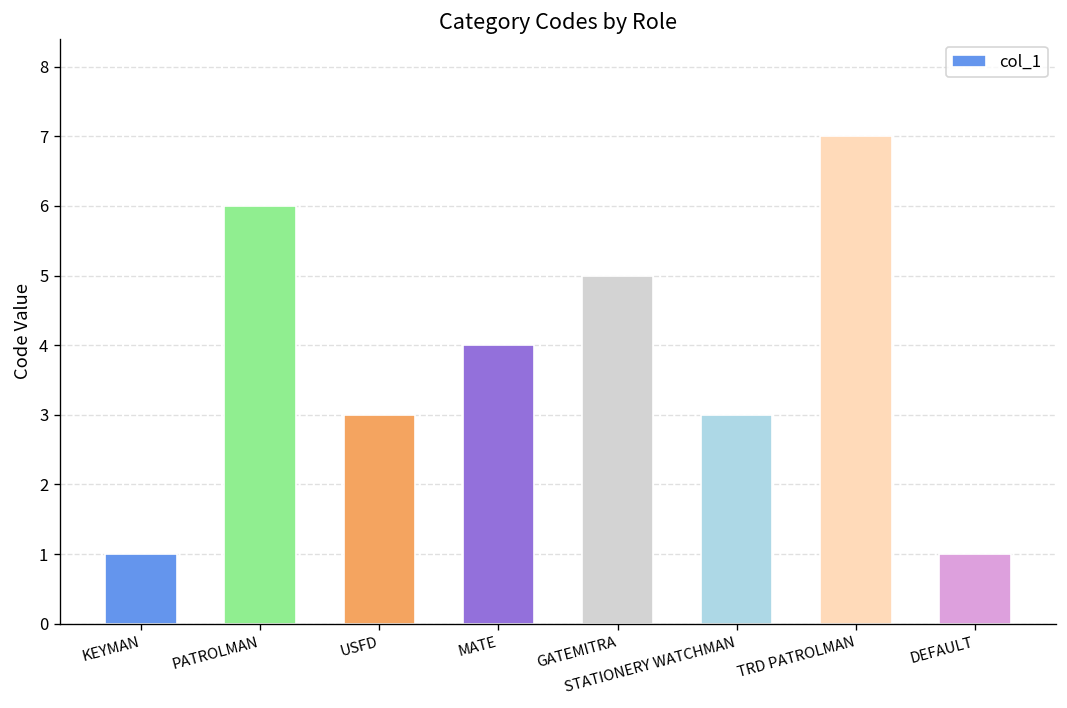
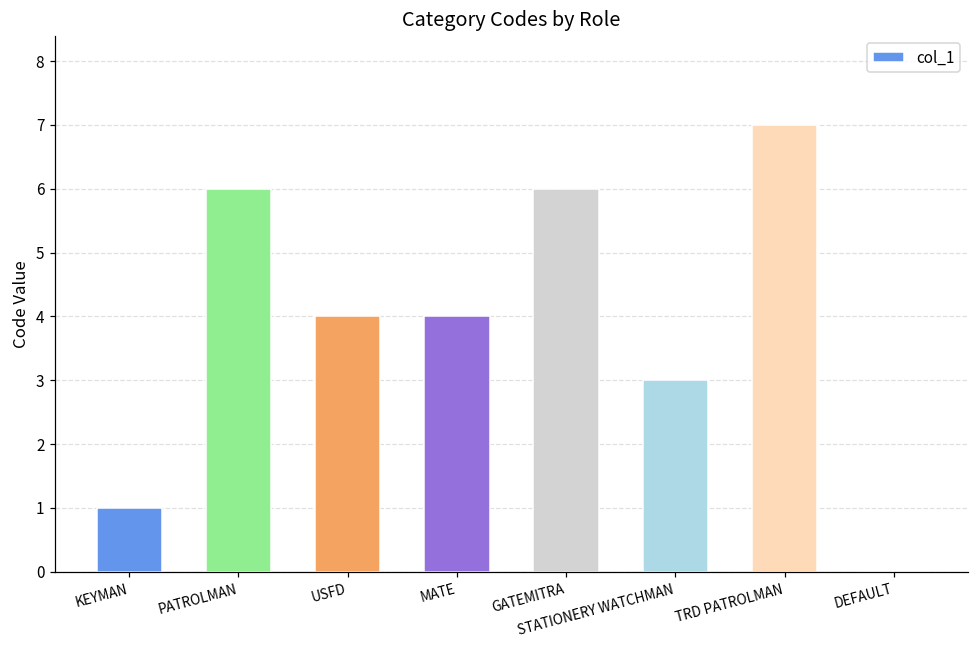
  {
    "KEYMAN": 1,
    "PATROLMAN": 6,
-   "USFD": 3,
+   "USFD": 4,
    "MATE": 4,
-   "GATEMITRA": 5,
+   "GATEMITRA": 6,
    "STATIONERY WATCHMAN": 3,
    "TRD PATROLMAN": 7,
-   "DEFAULT": 1
+   "DEFAULT": 0
  }
